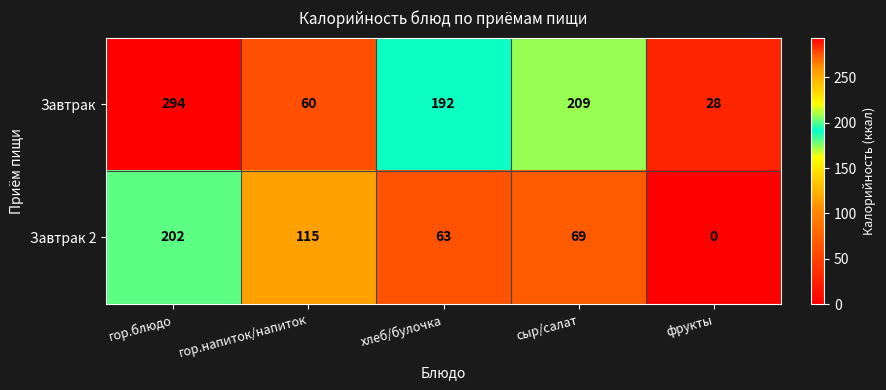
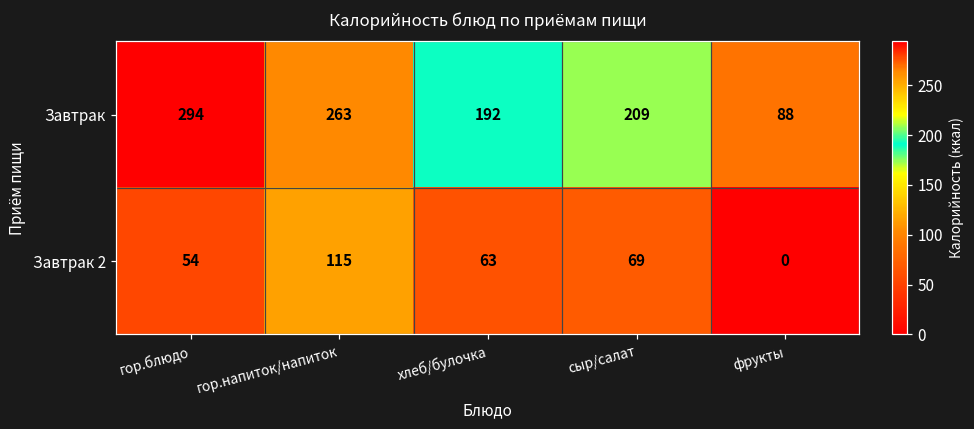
  {
    "Завтрак": {
      "гор.блюдо": 294,
-     "гор.напиток/напиток": 60,
+     "гор.напиток/напиток": 263,
      "хлеб/булочка": 192,
      "сыр/салат": 209,
-     "фрукты": 28
+     "фрукты": 88
    },
    "Завтрак 2": {
-     "гор.блюдо": 202,
+     "гор.блюдо": 54,
      "гор.напиток/напиток": 115,
      "хлеб/булочка": 63,
      "сыр/салат": 69,
      "фрукты": 0
    }
  }
